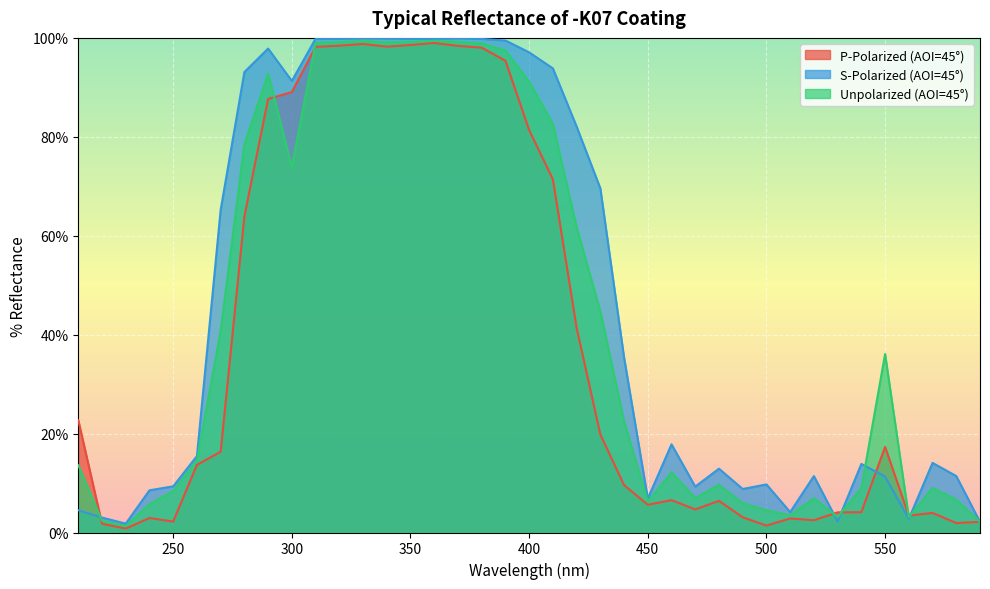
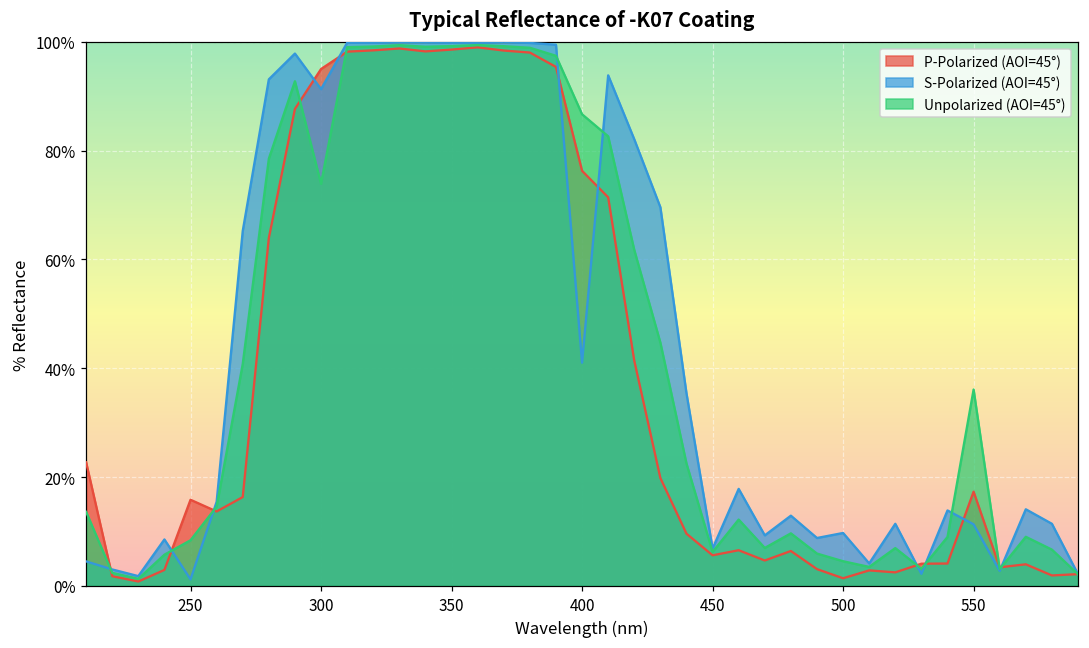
  {
    "P-Polarized (AOI=45°)": {
-     "250": "2%",
-     "300": "89%",
+     "250": "16%",
+     "300": "95%",
      "350": "99%",
-     "400": "81%",
+     "400": "76%",
      "450": "6%",
      "500": "1%",
      "550": "17%"
    },
    "S-Polarized (AOI=45°)": {
-     "250": "9%",
+     "250": "1%",
      "300": "91%",
      "350": "100%",
-     "400": "97%",
+     "400": "41%",
      "450": "7%",
      "500": "10%",
      "550": "11%"
    },
    "Unpolarized (AOI=45°)": {
      "250": "8%",
      "300": "74%",
      "350": "99%",
-     "400": "91%",
+     "400": "87%",
      "450": "6%",
      "500": "5%",
      "550": "36%"
    }
  }
